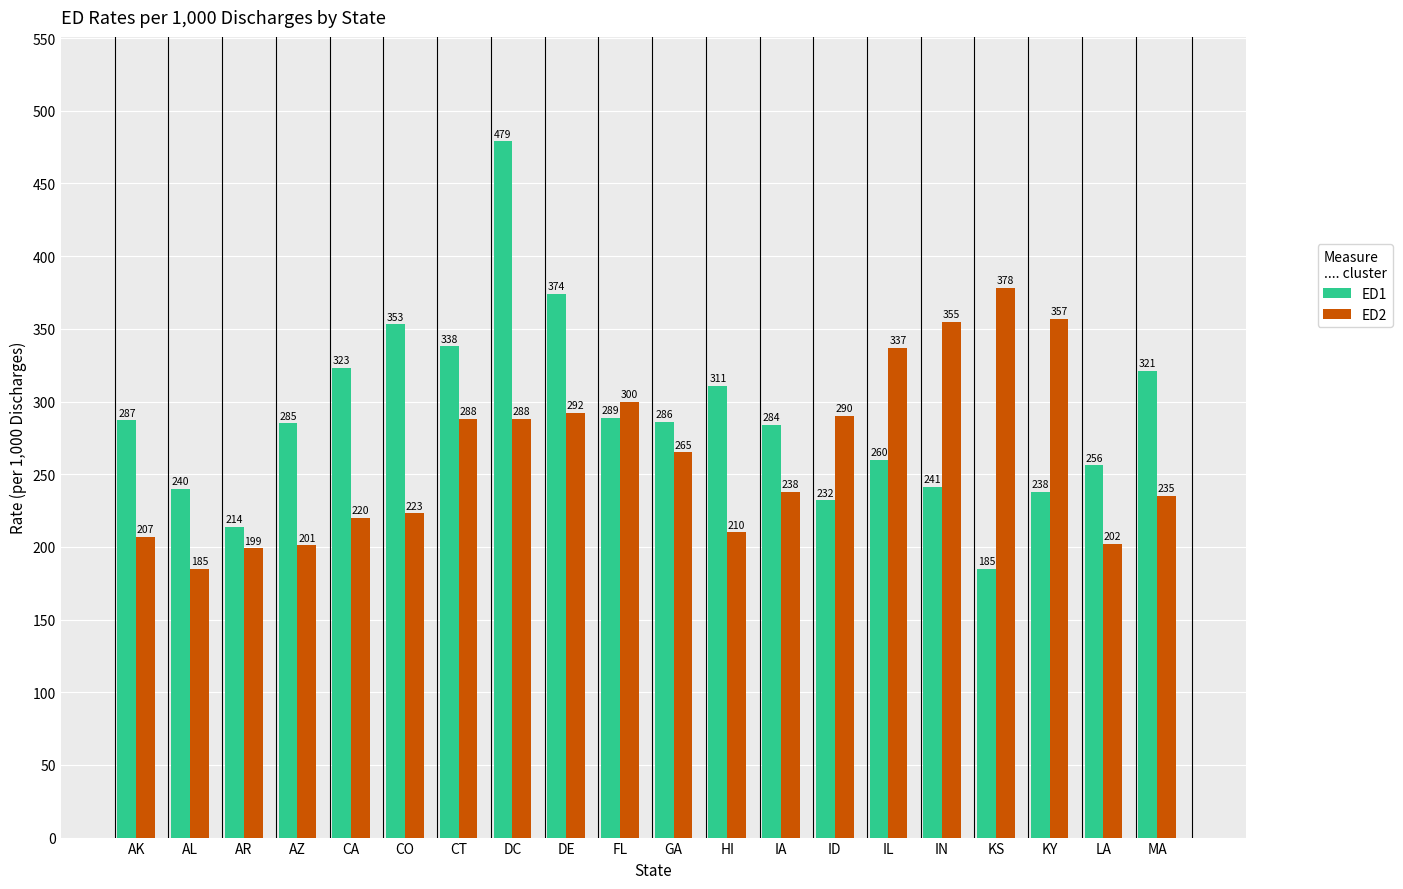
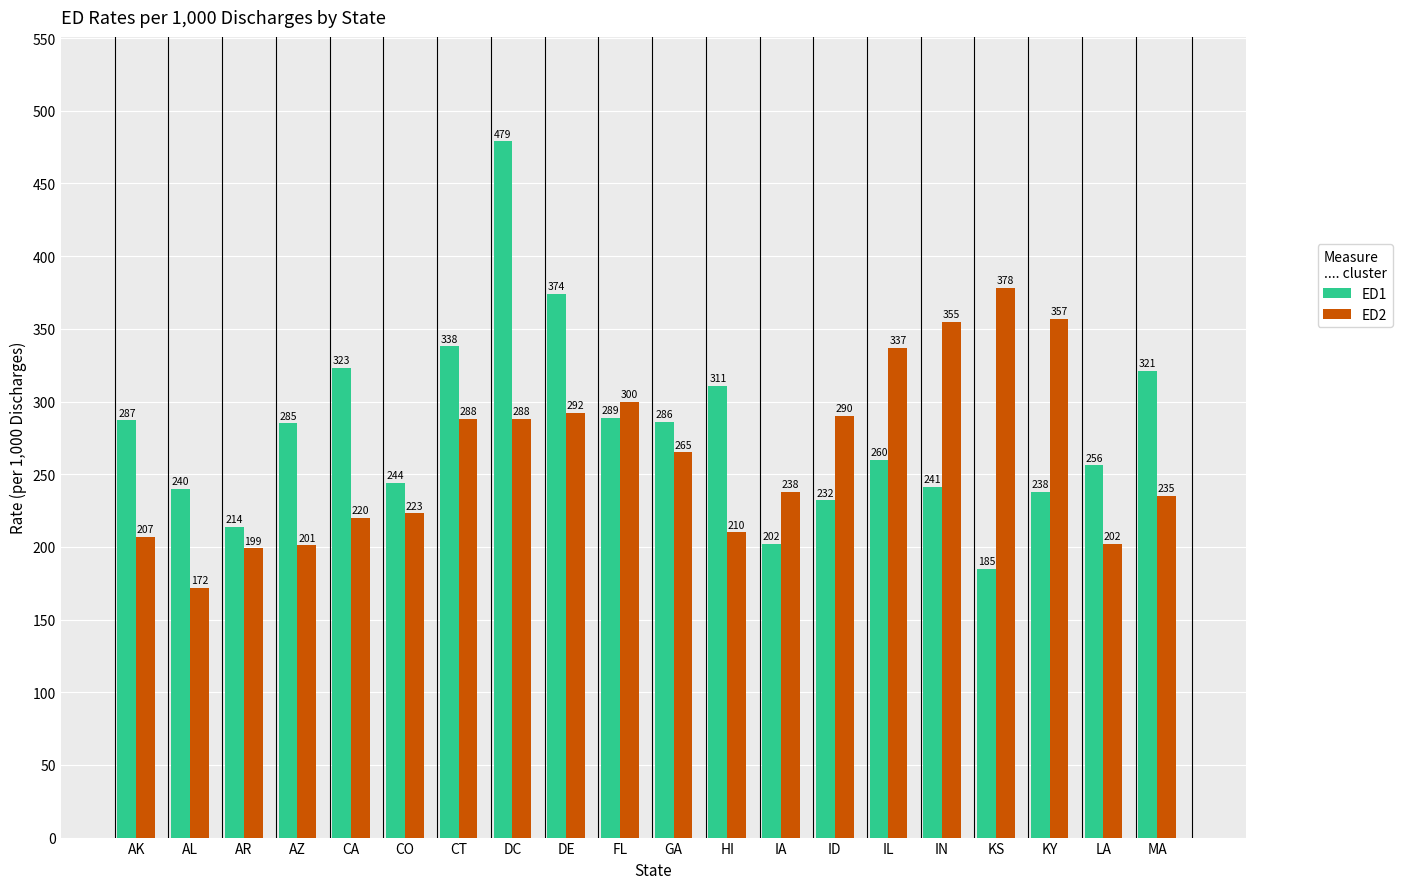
  {
    "ED1": {
      "AK": 287,
      "AL": 240,
      "AR": 214,
      "AZ": 285,
      "CA": 323,
-     "CO": 353,
+     "CO": 244,
      "CT": 338,
      "DC": 479,
      "DE": 374,
      "FL": 289,
      "GA": 286,
      "HI": 311,
-     "IA": 284,
+     "IA": 202,
      "ID": 232,
      "IL": 260,
      "IN": 241,
      "KS": 185,
      "KY": 238,
      "LA": 256,
      "MA": 321
    },
    "ED2": {
      "AK": 207,
-     "AL": 185,
+     "AL": 172,
      "AR": 199,
      "AZ": 201,
      "CA": 220,
      "CO": 223,
      "CT": 288,
      "DC": 288,
      "DE": 292,
      "FL": 300,
      "GA": 265,
      "HI": 210,
      "IA": 238,
      "ID": 290,
      "IL": 337,
      "IN": 355,
      "KS": 378,
      "KY": 357,
      "LA": 202,
      "MA": 235
    }
  }
